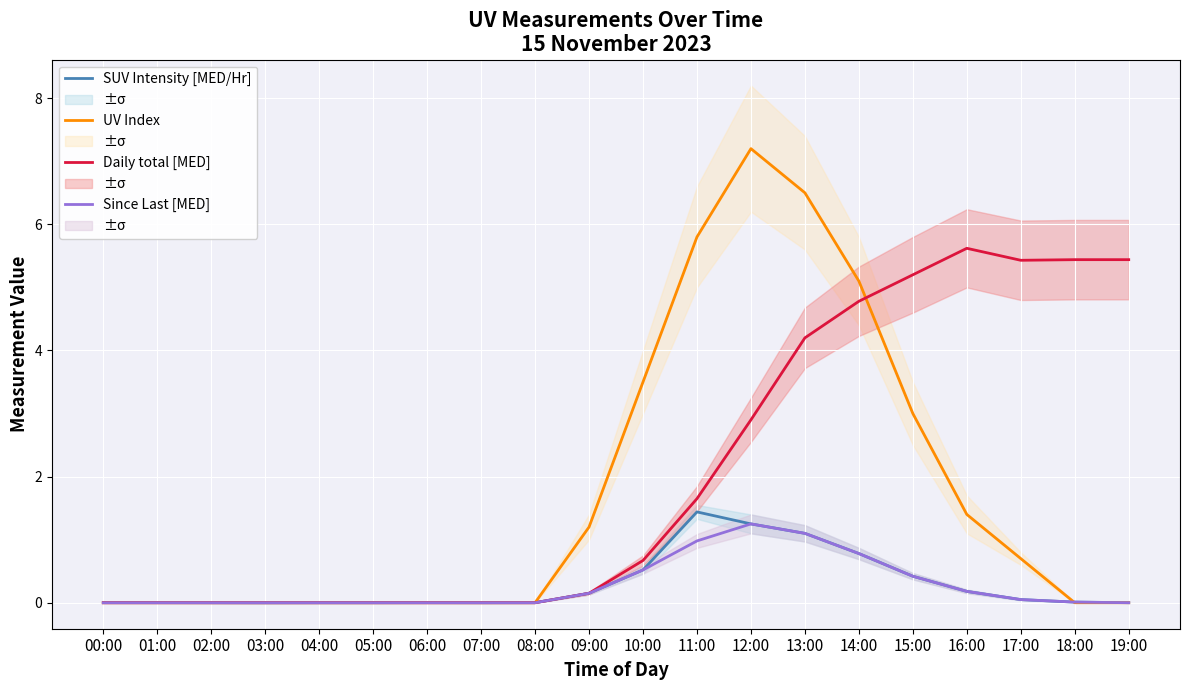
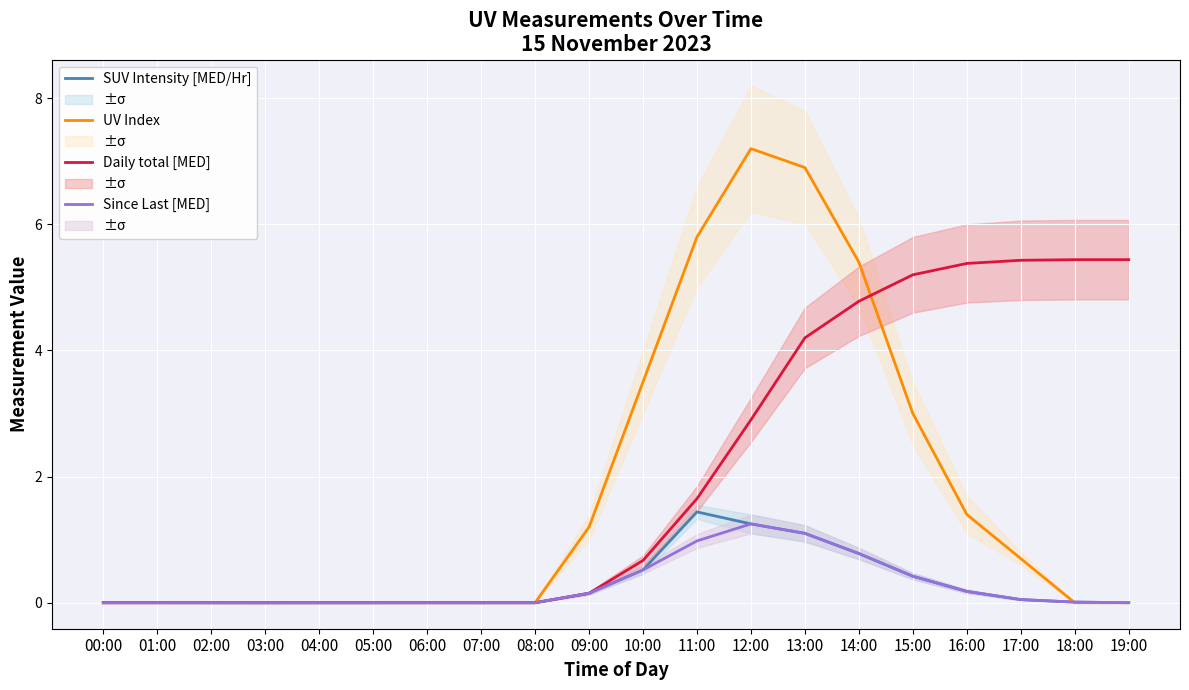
  {
    "SUV Intensity [MED/Hr]": {
      "11:00": 1.4
    },
    "UV Index": {
      "09:00": 1.2,
      "10:00": 3.5,
      "11:00": 5.8,
      "12:00": 7.2,
-     "13:00": 6.5,
-     "14:00": 5.1,
+     "13:00": 6.9,
+     "14:00": 5.4,
      "15:00": 3.0,
      "16:00": 1.4,
      "17:00": 0.7
    },
    "Daily total [MED]": {
      "10:00": 0.7,
      "11:00": 1.7,
      "12:00": 2.9,
      "13:00": 4.2,
      "14:00": 4.8,
      "15:00": 5.2,
-     "16:00": 5.6,
+     "16:00": 5.4,
      "17:00": 5.4,
      "18:00": 5.4,
      "19:00": 5.4
    },
    "Since Last [MED]": {
      "11:00": 1.0
    }
  }
